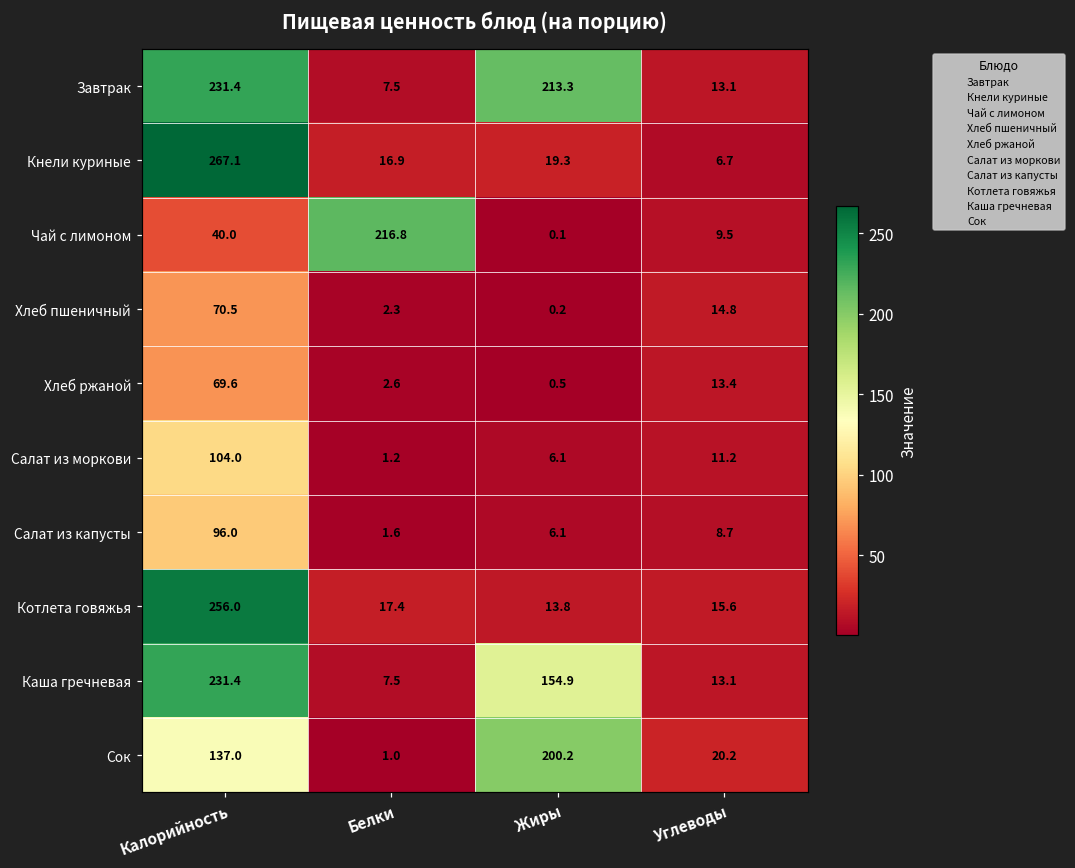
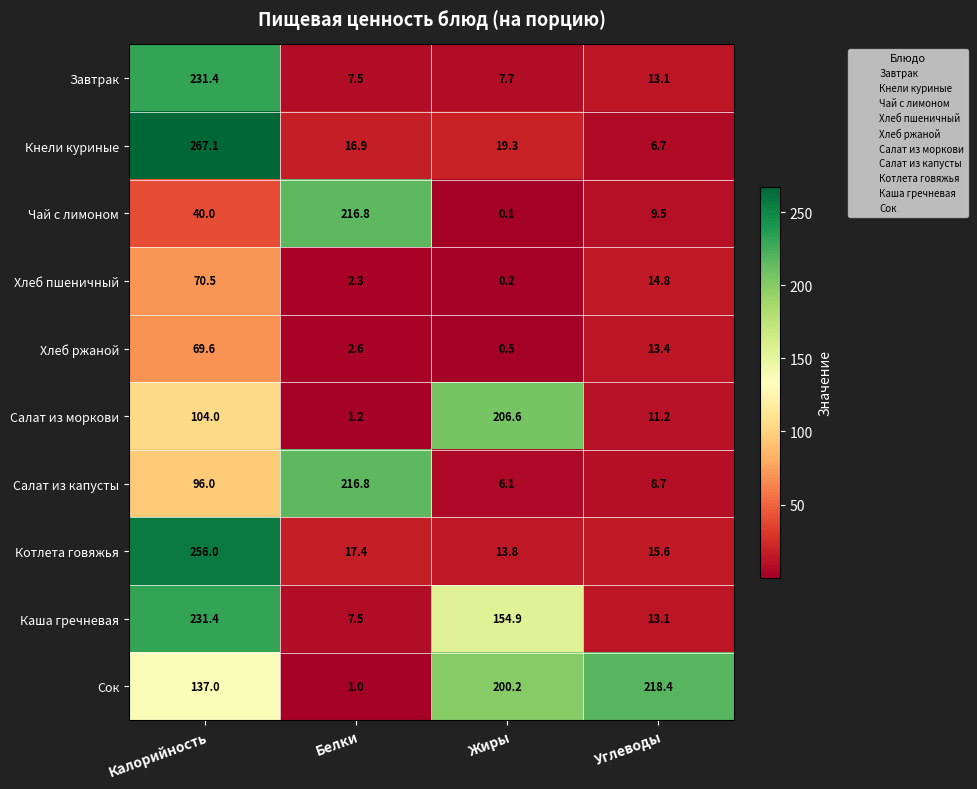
  {
    "Завтрак": {
      "Калорийность": 231.4,
      "Белки": 7.5,
-     "Жиры": 213.3,
+     "Жиры": 7.7,
      "Углеводы": 13.1
    },
    "Кнели куриные": {
      "Калорийность": 267.1,
      "Белки": 16.9,
      "Жиры": 19.3,
      "Углеводы": 6.7
    },
    "Чай с лимоном": {
      "Калорийность": 40.0,
      "Белки": 216.8,
      "Жиры": 0.1,
      "Углеводы": 9.5
    },
    "Хлеб пшеничный": {
      "Калорийность": 70.5,
      "Белки": 2.3,
      "Жиры": 0.2,
      "Углеводы": 14.8
    },
    "Хлеб ржаной": {
      "Калорийность": 69.6,
      "Белки": 2.6,
      "Жиры": 0.5,
      "Углеводы": 13.4
    },
    "Салат из моркови": {
      "Калорийность": 104.0,
      "Белки": 1.2,
-     "Жиры": 6.1,
+     "Жиры": 206.6,
      "Углеводы": 11.2
    },
    "Салат из капусты": {
      "Калорийность": 96.0,
-     "Белки": 1.6,
+     "Белки": 216.8,
      "Жиры": 6.1,
      "Углеводы": 8.7
    },
    "Котлета говяжья": {
      "Калорийность": 256.0,
      "Белки": 17.4,
      "Жиры": 13.8,
      "Углеводы": 15.6
    },
    "Каша гречневая": {
      "Калорийность": 231.4,
      "Белки": 7.5,
      "Жиры": 154.9,
      "Углеводы": 13.1
    },
    "Сок": {
      "Калорийность": 137.0,
      "Белки": 1.0,
      "Жиры": 200.2,
-     "Углеводы": 20.2
+     "Углеводы": 218.4
    }
  }
